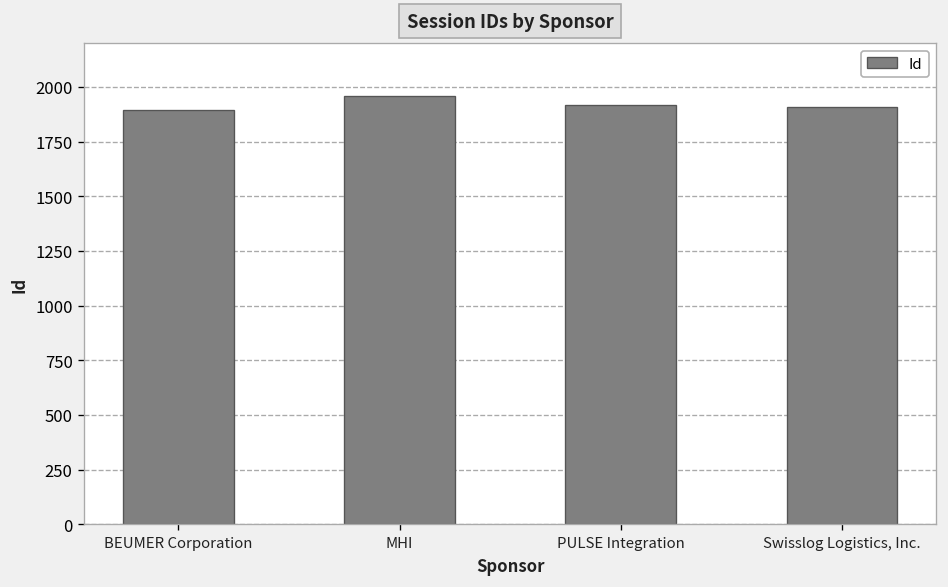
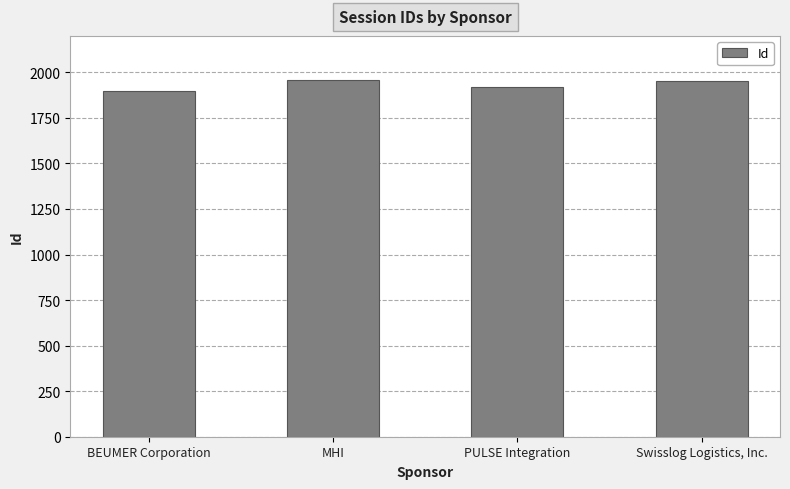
  {
    "BEUMER Corporation": 1900,
    "MHI": 1960,
    "PULSE Integration": 1920,
-   "Swisslog Logistics, Inc.": 1910
+   "Swisslog Logistics, Inc.": 1950
  }
